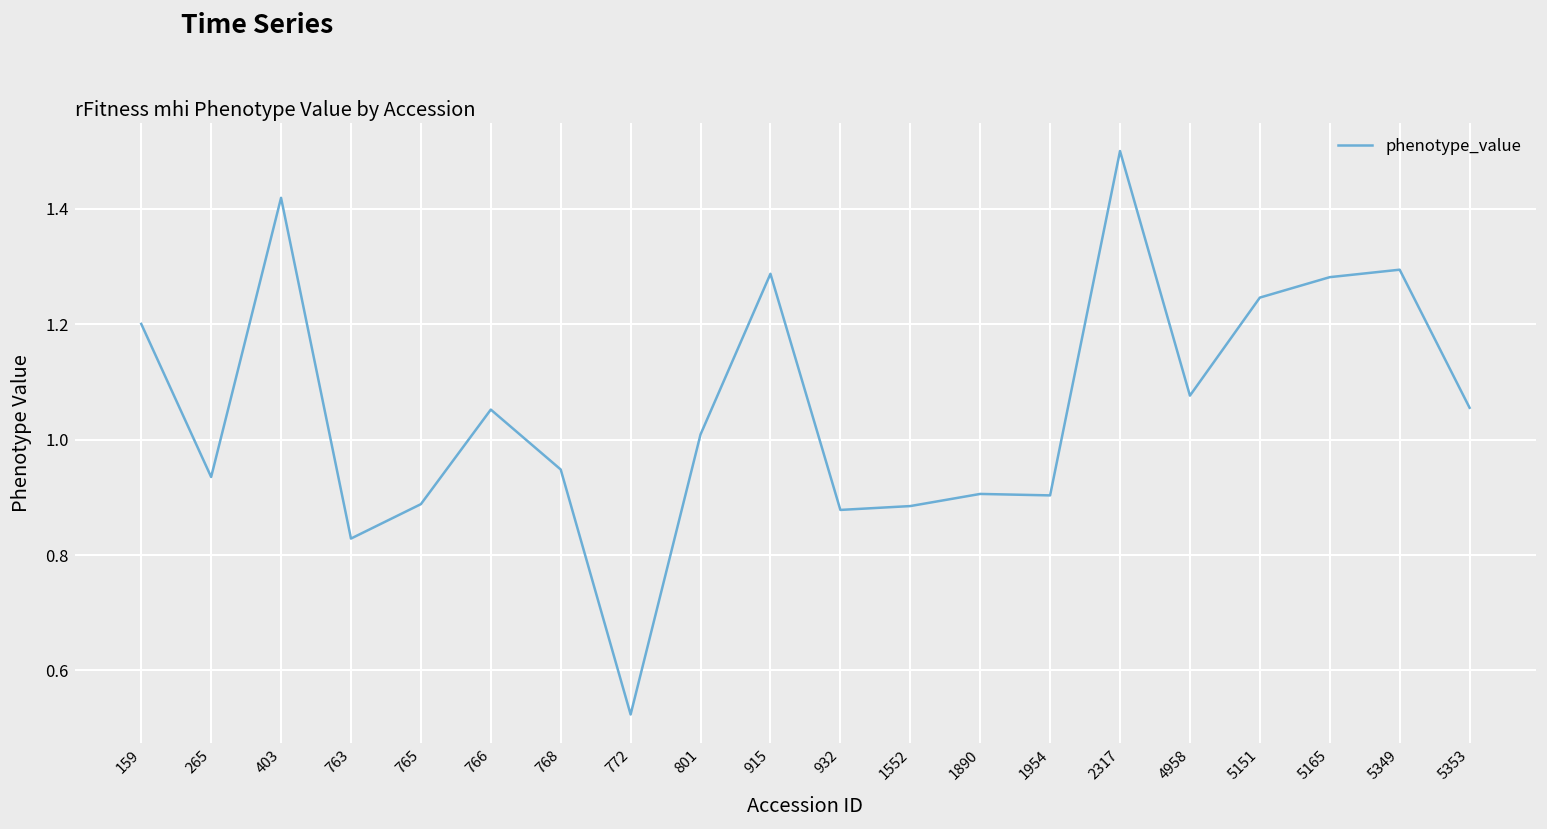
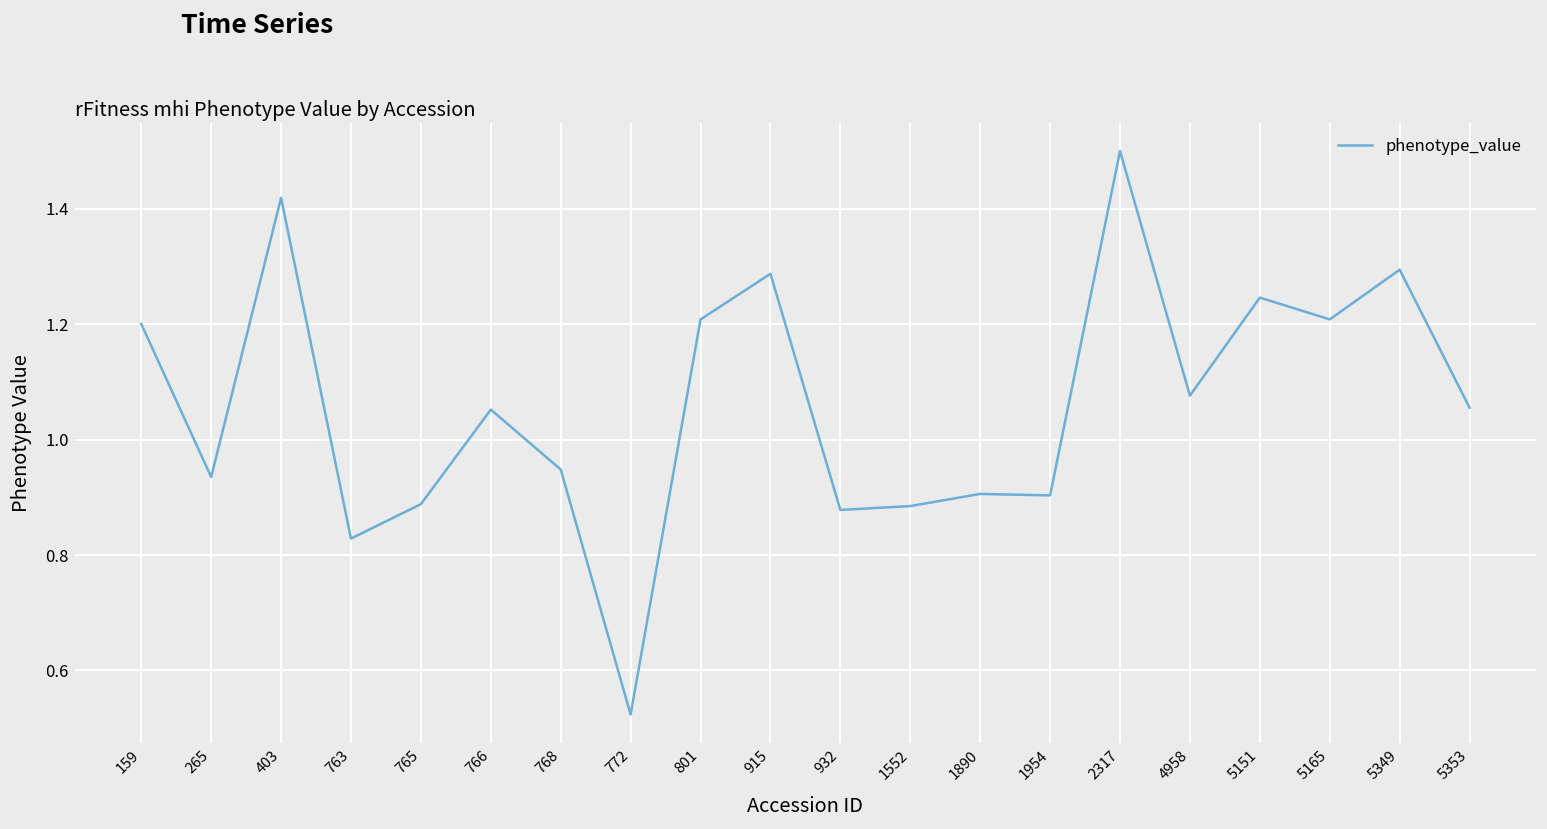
  {
    "159": 1.20,
    "265": 0.94,
    "403": 1.42,
    "763": 0.83,
    "765": 0.89,
    "766": 1.05,
    "768": 0.95,
    "772": 0.52,
-   "801": 1.01,
+   "801": 1.21,
    "915": 1.29,
    "932": 0.88,
    "1552": 0.88,
    "1890": 0.91,
    "1954": 0.90,
    "2317": 1.50,
    "4958": 1.08,
    "5151": 1.25,
-   "5165": 1.28,
+   "5165": 1.21,
    "5349": 1.29,
    "5353": 1.06
  }
